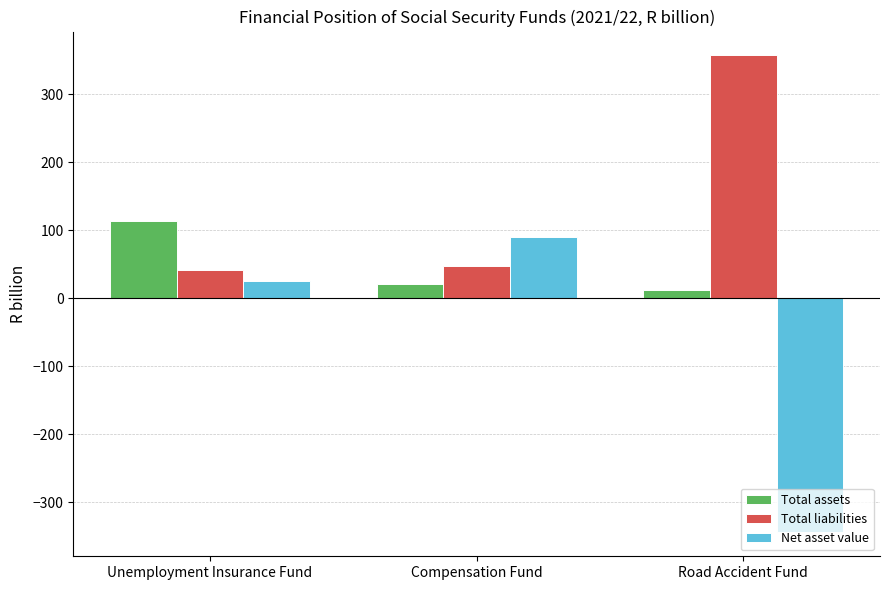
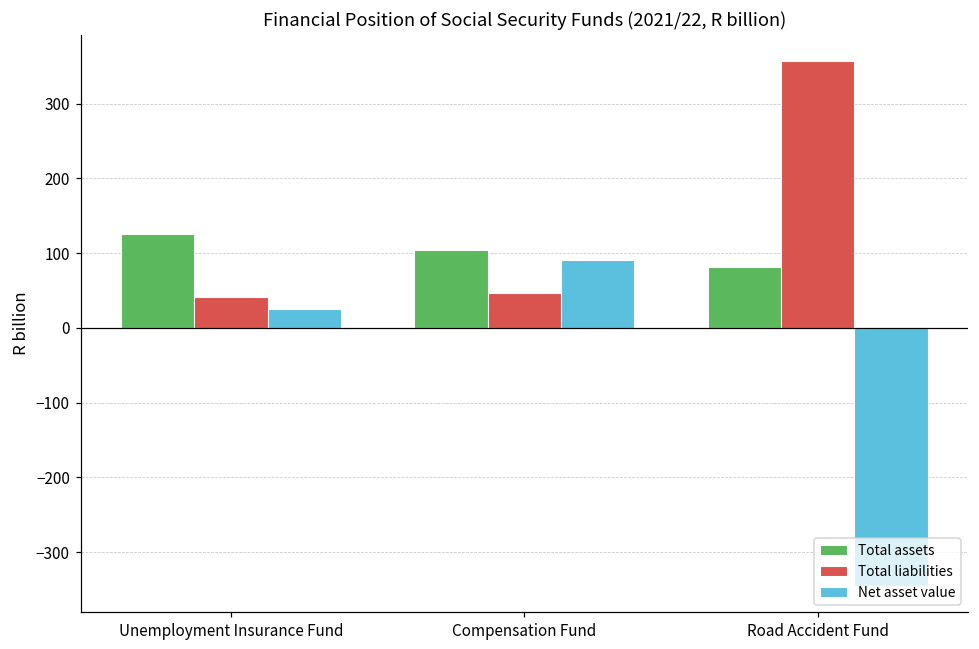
  {
    "Total assets": {
-     "Unemployment Insurance Fund": 110,
-     "Compensation Fund": 20,
-     "Road Accident Fund": 10
+     "Unemployment Insurance Fund": 130,
+     "Compensation Fund": 100,
+     "Road Accident Fund": 80
    },
    "Total liabilities": {
      "Unemployment Insurance Fund": 40,
      "Compensation Fund": 50,
      "Road Accident Fund": 360
    },
    "Net asset value": {
      "Unemployment Insurance Fund": 30,
      "Compensation Fund": 90
    }
  }
